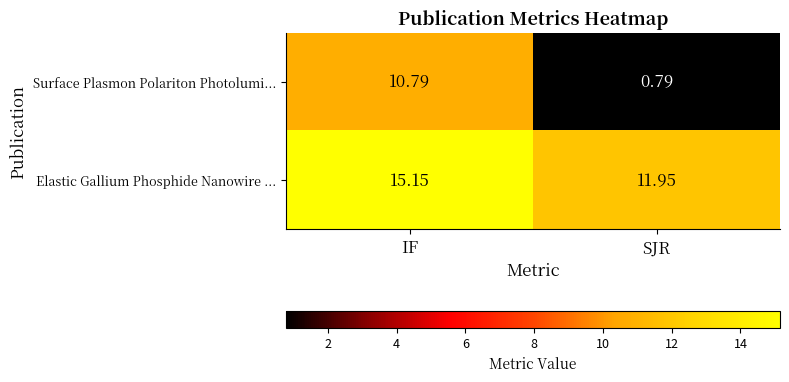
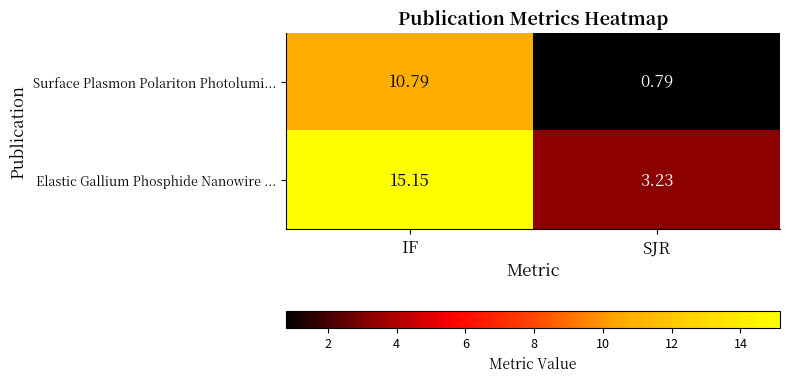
  {
    "Surface Plasmon Polariton Photolumi...": {
      "IF": 10.79,
      "SJR": 0.79
    },
    "Elastic Gallium Phosphide Nanowire ...": {
      "IF": 15.15,
-     "SJR": 11.95
+     "SJR": 3.23
    }
  }
